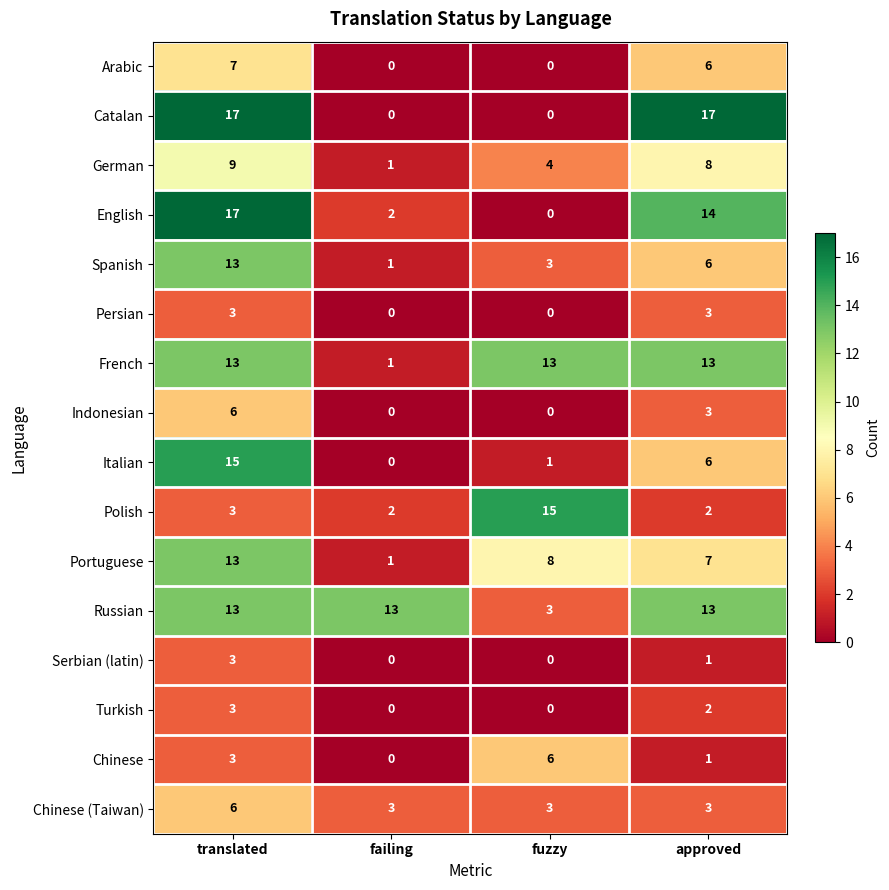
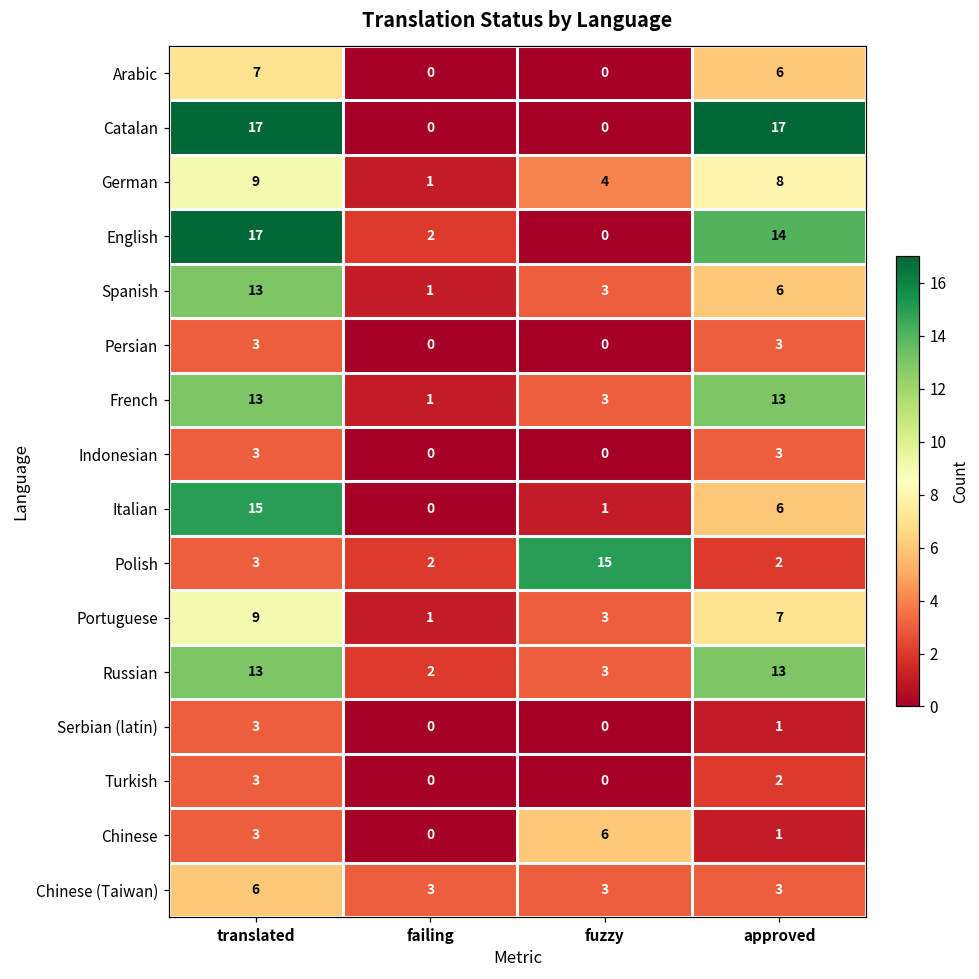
  {
    "Arabic": {
      "translated": 7,
      "failing": 0,
      "fuzzy": 0,
      "approved": 6
    },
    "Catalan": {
      "translated": 17,
      "failing": 0,
      "fuzzy": 0,
      "approved": 17
    },
    "German": {
      "translated": 9,
      "failing": 1,
      "fuzzy": 4,
      "approved": 8
    },
    "English": {
      "translated": 17,
      "failing": 2,
      "fuzzy": 0,
      "approved": 14
    },
    "Spanish": {
      "translated": 13,
      "failing": 1,
      "fuzzy": 3,
      "approved": 6
    },
    "Persian": {
      "translated": 3,
      "failing": 0,
      "fuzzy": 0,
      "approved": 3
    },
    "French": {
      "translated": 13,
      "failing": 1,
-     "fuzzy": 13,
+     "fuzzy": 3,
      "approved": 13
    },
    "Indonesian": {
-     "translated": 6,
+     "translated": 3,
      "failing": 0,
      "fuzzy": 0,
      "approved": 3
    },
    "Italian": {
      "translated": 15,
      "failing": 0,
      "fuzzy": 1,
      "approved": 6
    },
    "Polish": {
      "translated": 3,
      "failing": 2,
      "fuzzy": 15,
      "approved": 2
    },
    "Portuguese": {
-     "translated": 13,
+     "translated": 9,
      "failing": 1,
-     "fuzzy": 8,
+     "fuzzy": 3,
      "approved": 7
    },
    "Russian": {
      "translated": 13,
-     "failing": 13,
+     "failing": 2,
      "fuzzy": 3,
      "approved": 13
    },
    "Serbian (latin)": {
      "translated": 3,
      "failing": 0,
      "fuzzy": 0,
      "approved": 1
    },
    "Turkish": {
      "translated": 3,
      "failing": 0,
      "fuzzy": 0,
      "approved": 2
    },
    "Chinese": {
      "translated": 3,
      "failing": 0,
      "fuzzy": 6,
      "approved": 1
    },
    "Chinese (Taiwan)": {
      "translated": 6,
      "failing": 3,
      "fuzzy": 3,
      "approved": 3
    }
  }
